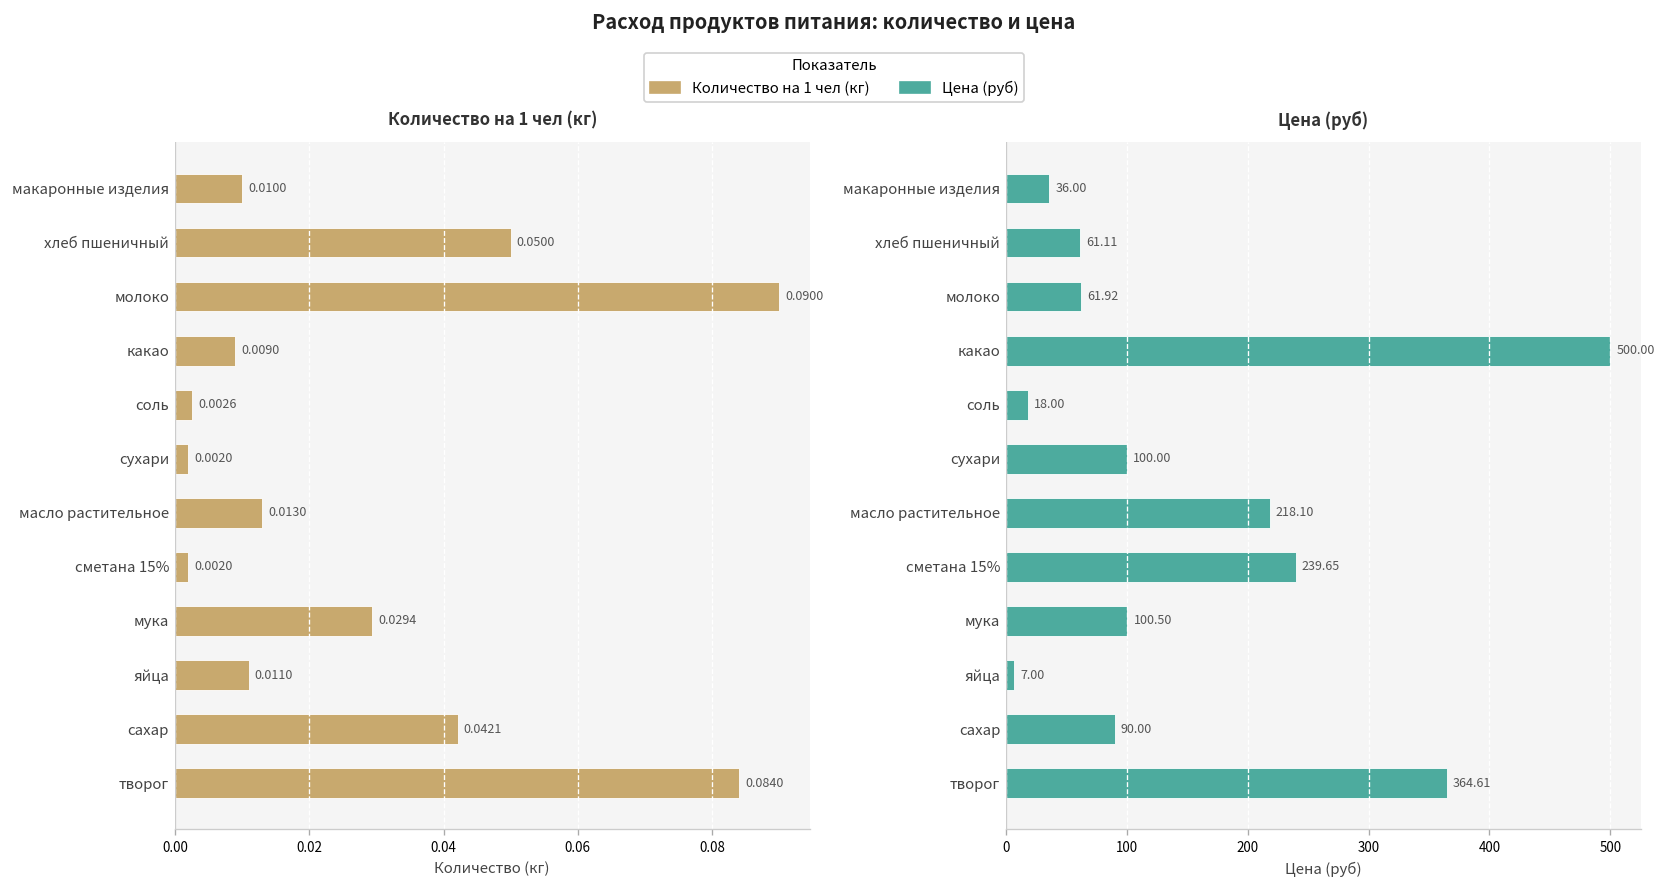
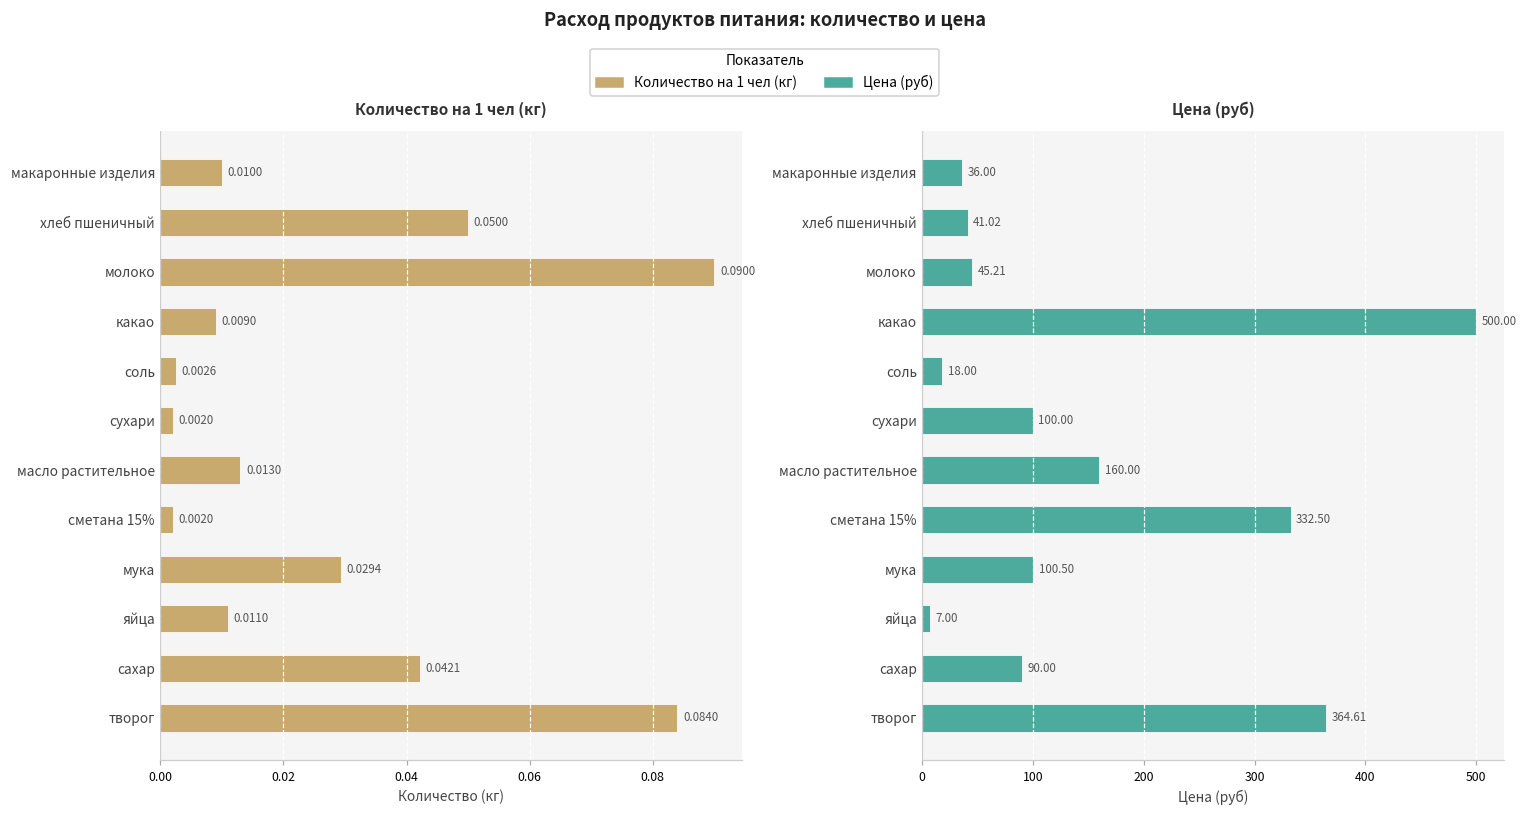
  {
    "Количество на 1 чел (кг)": {
      "макаронные изделия": 0.0100,
      "хлеб пшеничный": 0.0500,
      "молоко": 0.0900,
      "какао": 0.0090,
      "соль": 0.0026,
      "сухари": 0.0020,
      "масло растительное": 0.0130,
      "сметана 15%": 0.0020,
      "мука": 0.0294,
      "яйца": 0.0110,
      "сахар": 0.0421,
      "творог": 0.0840
    },
    "Цена (руб)": {
      "макаронные изделия": 36.00,
-     "хлеб пшеничный": 61.11,
-     "молоко": 61.92,
+     "хлеб пшеничный": 41.02,
+     "молоко": 45.21,
      "какао": 500.00,
      "соль": 18.00,
      "сухари": 100.00,
-     "масло растительное": 218.10,
-     "сметана 15%": 239.65,
+     "масло растительное": 160.00,
+     "сметана 15%": 332.50,
      "мука": 100.50,
      "яйца": 7.00,
      "сахар": 90.00,
      "творог": 364.61
    }
  }
